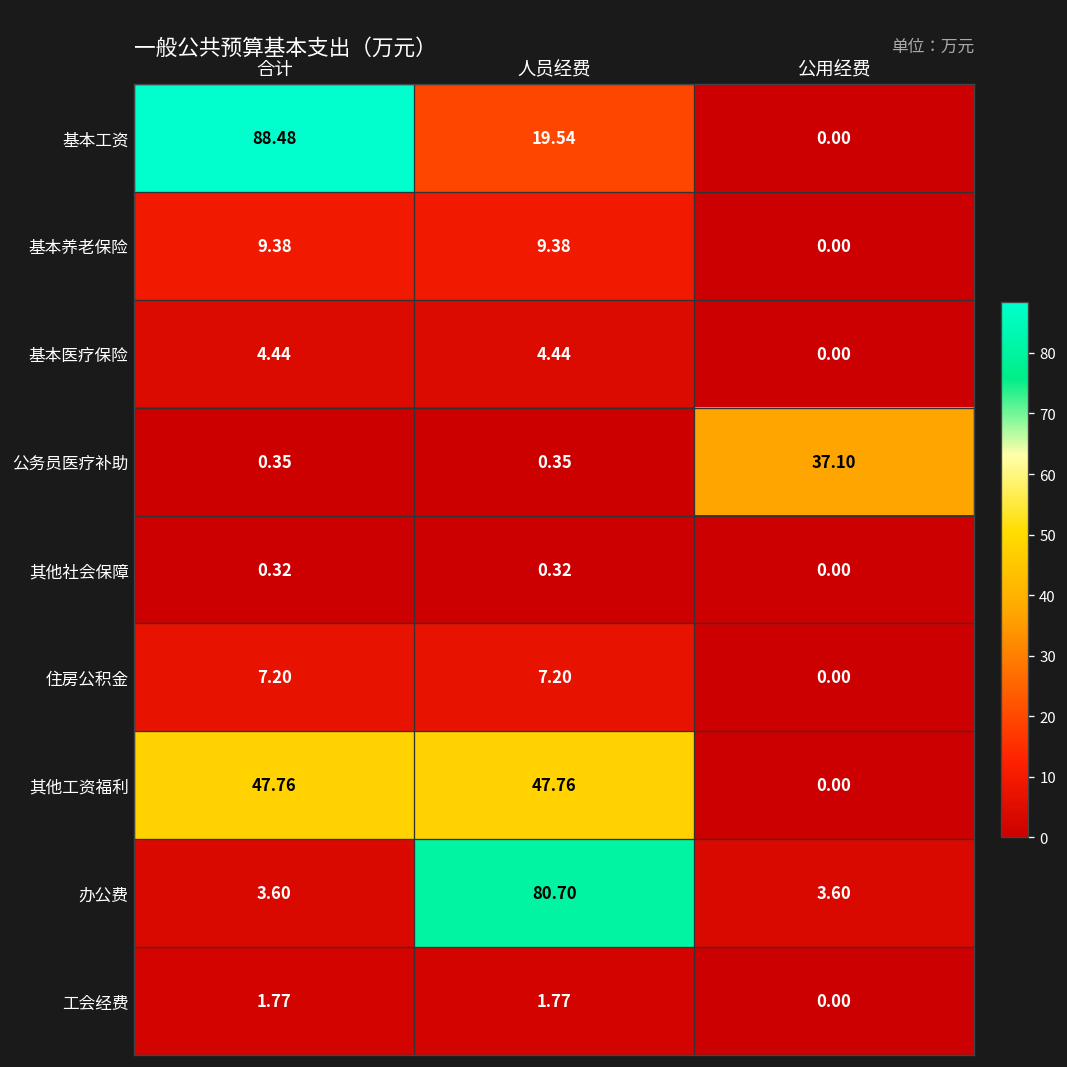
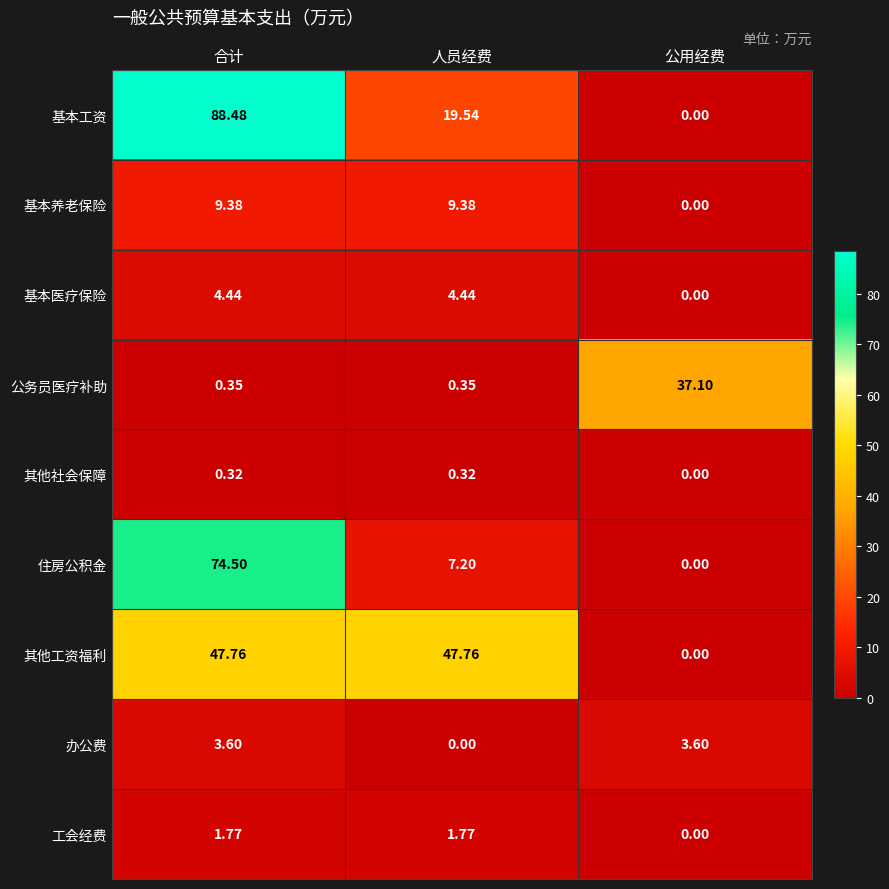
  {
    "基本工资": {
      "合计": 88.48,
      "人员经费": 19.54,
      "公用经费": 0.00
    },
    "基本养老保险": {
      "合计": 9.38,
      "人员经费": 9.38,
      "公用经费": 0.00
    },
    "基本医疗保险": {
      "合计": 4.44,
      "人员经费": 4.44,
      "公用经费": 0.00
    },
    "公务员医疗补助": {
      "合计": 0.35,
      "人员经费": 0.35,
      "公用经费": 37.10
    },
    "其他社会保障": {
      "合计": 0.32,
      "人员经费": 0.32,
      "公用经费": 0.00
    },
    "住房公积金": {
-     "合计": 7.20,
+     "合计": 74.50,
      "人员经费": 7.20,
      "公用经费": 0.00
    },
    "其他工资福利": {
      "合计": 47.76,
      "人员经费": 47.76,
      "公用经费": 0.00
    },
    "办公费": {
      "合计": 3.60,
-     "人员经费": 80.70,
+     "人员经费": 0.00,
      "公用经费": 3.60
    },
    "工会经费": {
      "合计": 1.77,
      "人员经费": 1.77,
      "公用经费": 0.00
    }
  }
